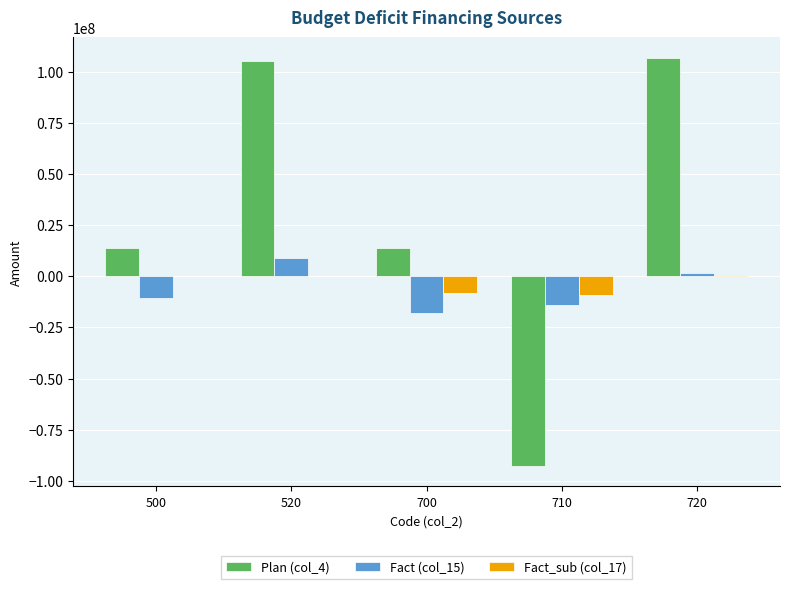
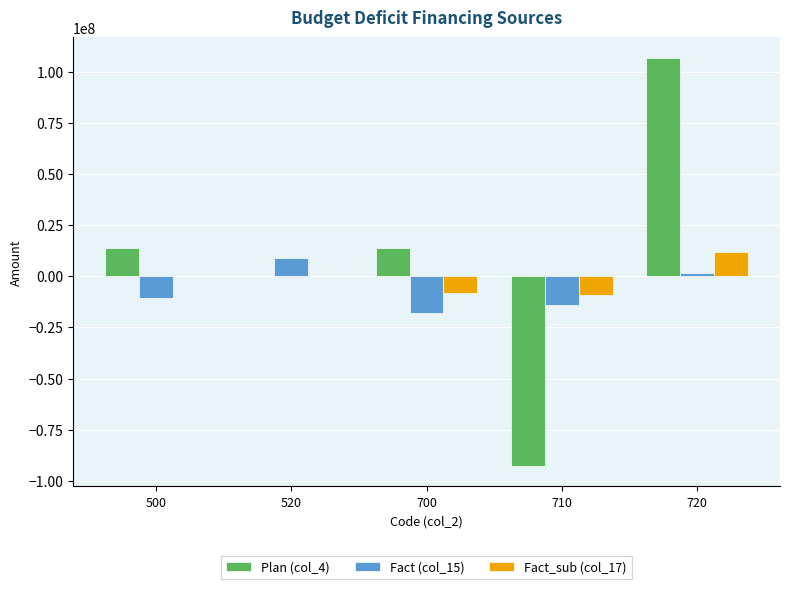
  {
    "Plan (col_4)": {
      "500": 14000000,
-     "520": 105000000,
+     "520": 0,
      "700": 14000000,
      "710": -93000000,
      "720": 107000000
    },
    "Fact (col_15)": {
      "500": -11000000,
      "520": 9000000,
      "700": -18000000,
      "710": -14000000,
      "720": 2000000
    },
    "Fact_sub (col_17)": {
      "500": 0,
      "700": -8000000,
      "710": -9000000,
-     "720": 1000000
+     "720": 12000000
    }
  }
